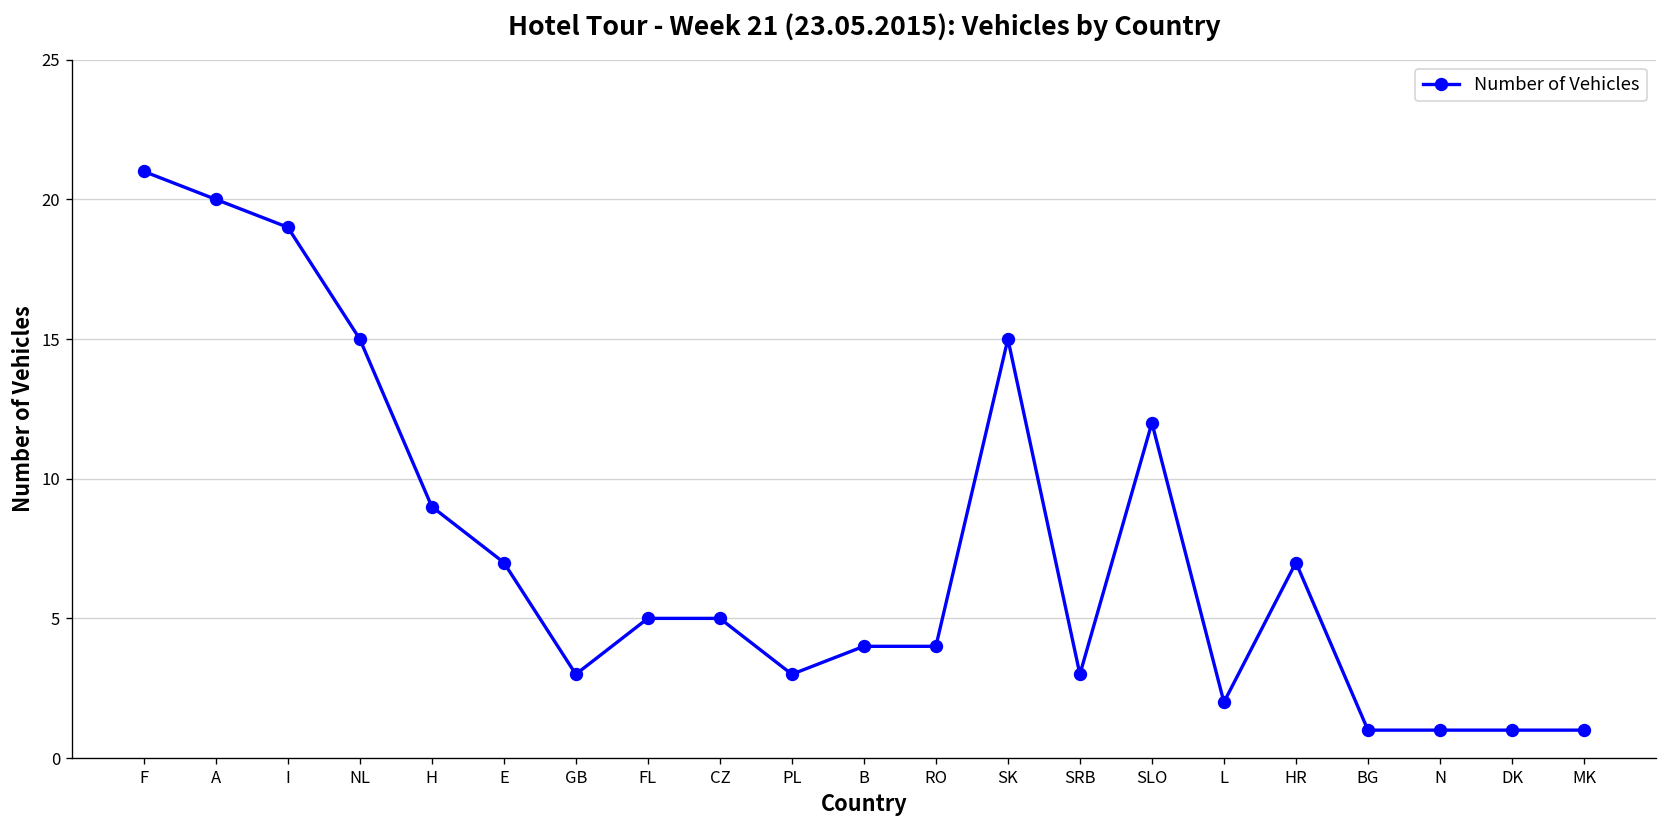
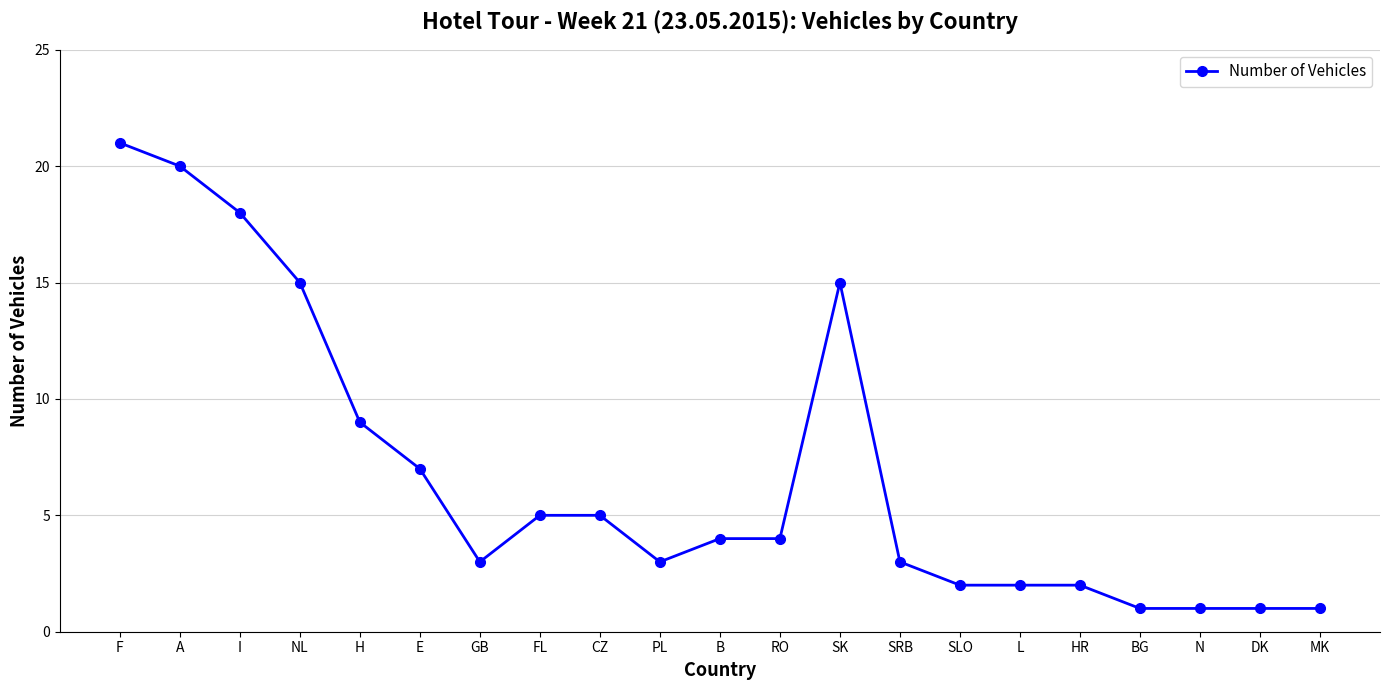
  {
    "F": 21,
    "A": 20,
-   "I": 19,
+   "I": 18,
    "NL": 15,
    "H": 9,
    "E": 7,
    "GB": 3,
    "FL": 5,
    "CZ": 5,
    "PL": 3,
    "B": 4,
    "RO": 4,
    "SK": 15,
    "SRB": 3,
-   "SLO": 12,
+   "SLO": 2,
    "L": 2,
-   "HR": 7,
+   "HR": 2,
    "BG": 1,
    "N": 1,
    "DK": 1,
    "MK": 1
  }
